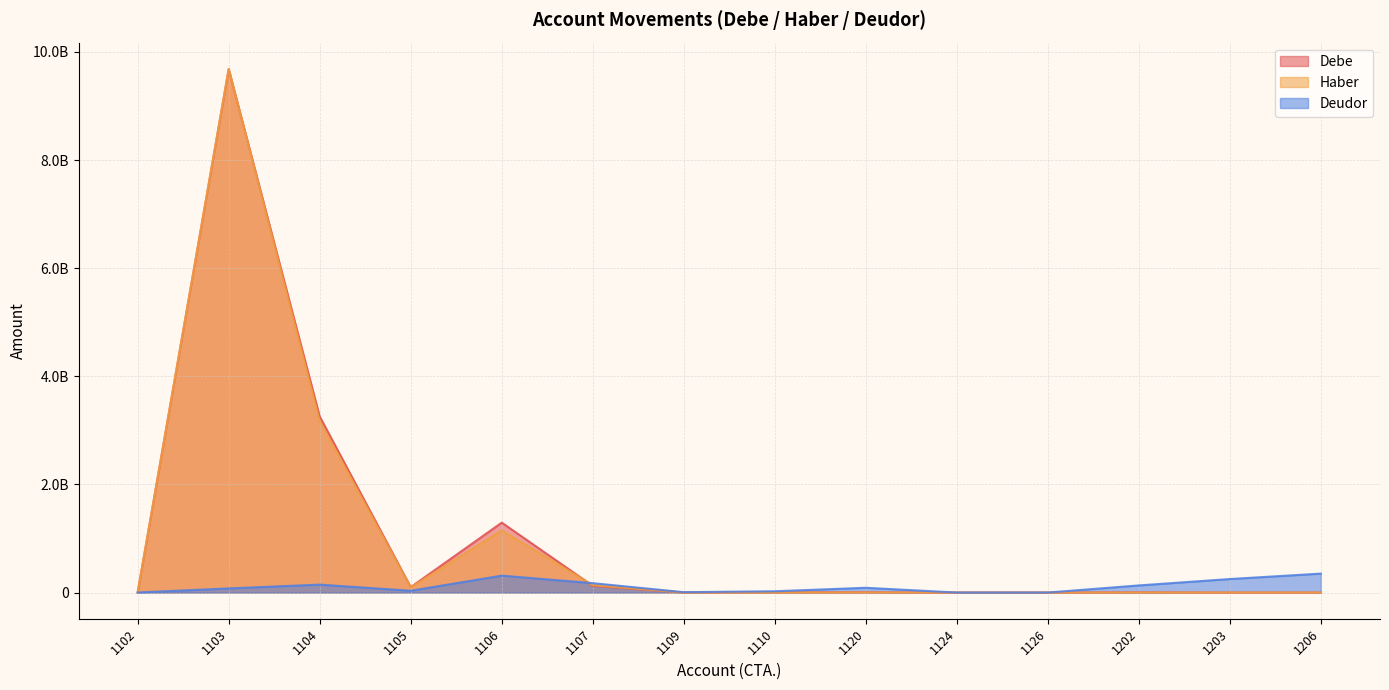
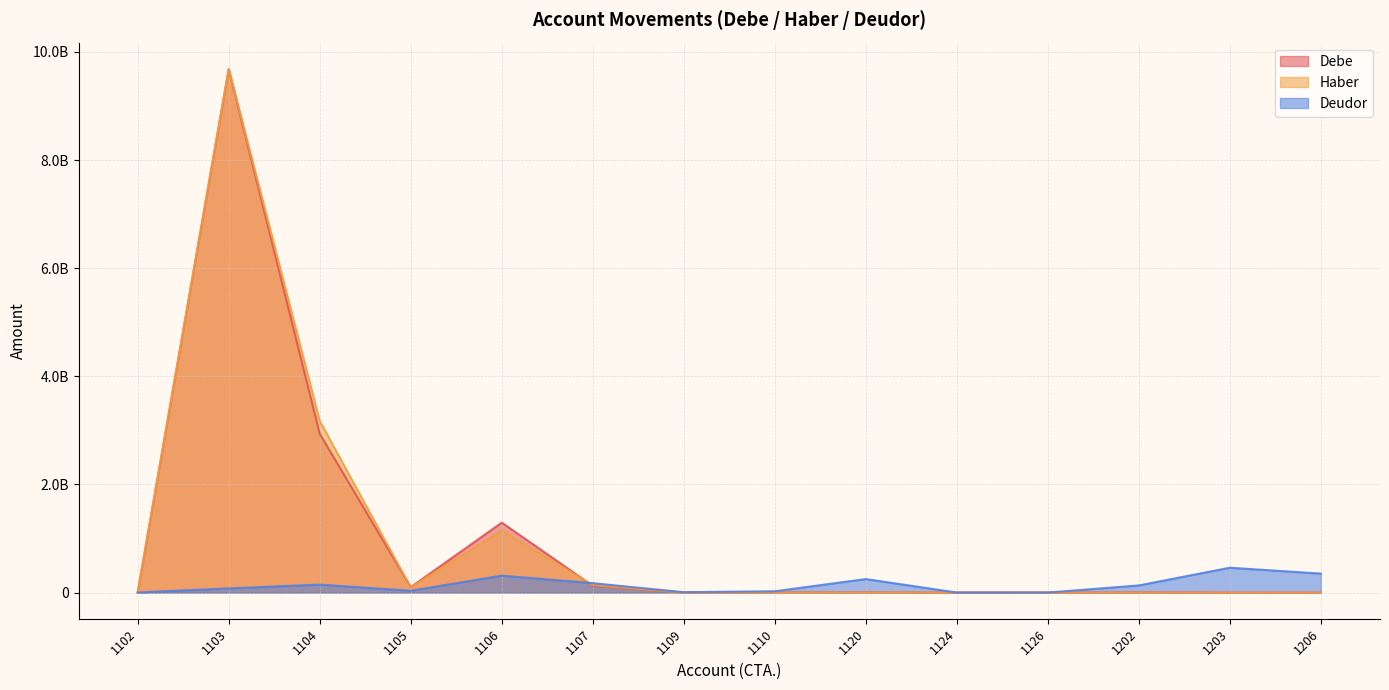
  {
    "Debe": {
-     "1104": 3300000000,
+     "1104": 2900000000,
      "1106": 1300000000
    },
    "Haber": {
      "1104": 3200000000,
      "1106": 1100000000
    },
    "Deudor": {
      "1103": 100000000,
      "1104": 100000000,
      "1105": 0,
      "1106": 300000000,
-     "1120": 100000000,
+     "1120": 200000000,
      "1202": 100000000,
-     "1203": 200000000,
+     "1203": 500000000,
      "1206": 400000000
    }
  }
